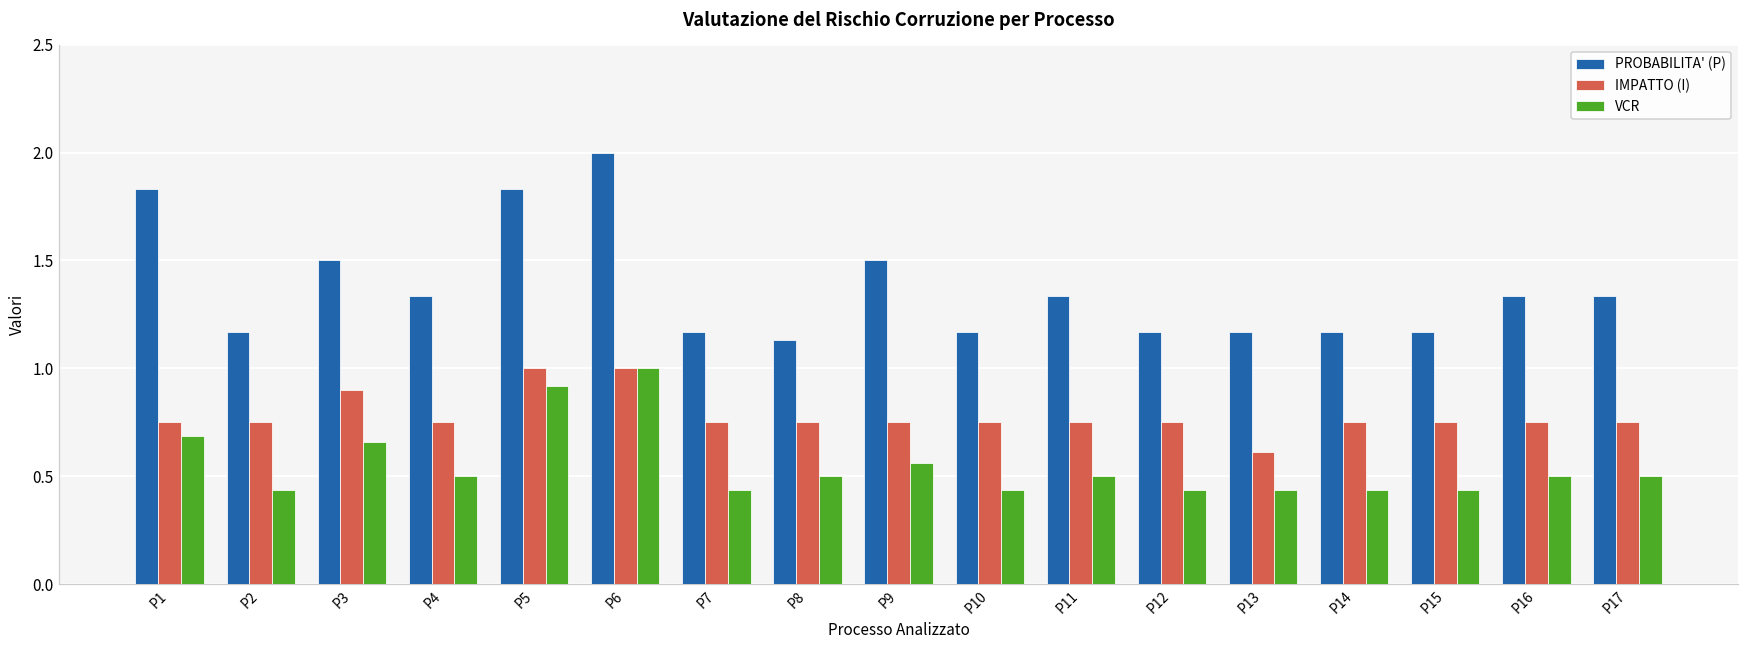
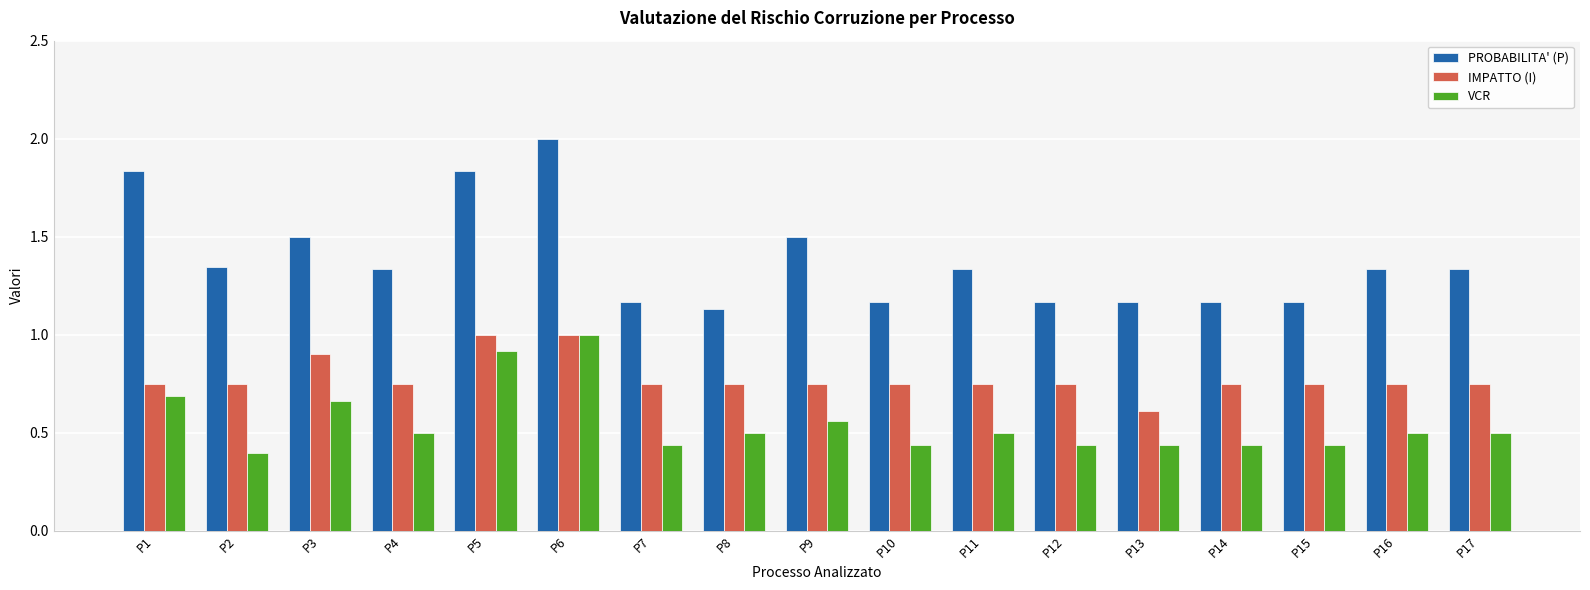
  {
    "PROBABILITA' (P)": {
      "P1": 1.83,
-     "P2": 1.17,
+     "P2": 1.35,
      "P3": 1.50,
      "P4": 1.33,
      "P5": 1.83,
      "P6": 2.00,
      "P7": 1.17,
      "P8": 1.13,
      "P9": 1.50,
      "P10": 1.17,
      "P11": 1.33,
      "P12": 1.17,
      "P13": 1.17,
      "P14": 1.17,
      "P15": 1.17,
      "P16": 1.33,
      "P17": 1.33
    },
    "IMPATTO (I)": {
      "P1": 0.75,
      "P2": 0.75,
      "P3": 0.90,
      "P4": 0.75,
      "P5": 1.00,
      "P6": 1.00,
      "P7": 0.75,
      "P8": 0.75,
      "P9": 0.75,
      "P10": 0.75,
      "P11": 0.75,
      "P12": 0.75,
      "P13": 0.61,
      "P14": 0.75,
      "P15": 0.75,
      "P16": 0.75,
      "P17": 0.75
    },
    "VCR": {
      "P1": 0.69,
-     "P2": 0.44,
+     "P2": 0.40,
      "P3": 0.66,
      "P4": 0.50,
      "P5": 0.92,
      "P6": 1.00,
      "P7": 0.44,
      "P8": 0.50,
      "P9": 0.56,
      "P10": 0.44,
      "P11": 0.50,
      "P12": 0.44,
      "P13": 0.44,
      "P14": 0.44,
      "P15": 0.44,
      "P16": 0.50,
      "P17": 0.50
    }
  }
